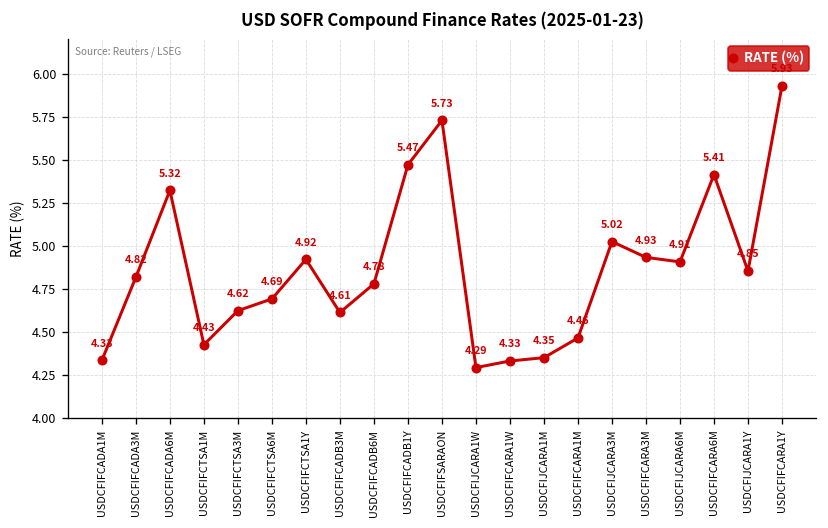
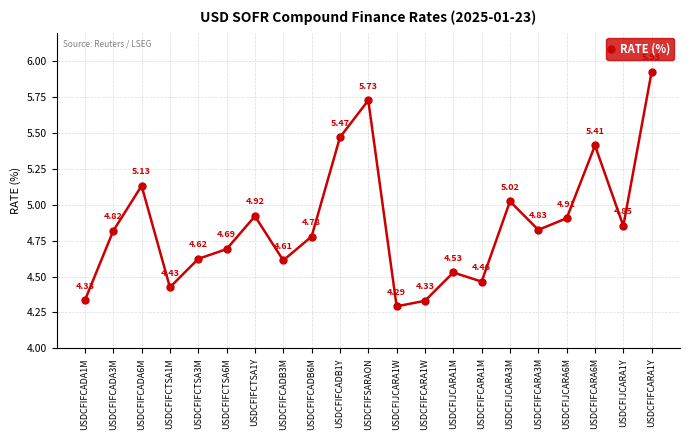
  {
    "USDCFIFCADA1M": 4.33,
    "USDCFIFCADA3M": 4.82,
-   "USDCFIFCADA6M": 5.32,
+   "USDCFIFCADA6M": 5.13,
    "USDCFIFCTSA1M": 4.43,
    "USDCFIFCTSA3M": 4.62,
    "USDCFIFCTSA6M": 4.69,
    "USDCFIFCTSA1Y": 4.92,
    "USDCFIFCADB3M": 4.61,
    "USDCFIFCADB6M": 4.78,
    "USDCFIFCADB1Y": 5.47,
    "USDCFIFSARAON": 5.73,
    "USDCFIJCARA1W": 4.29,
    "USDCFIFCARA1W": 4.33,
-   "USDCFIJCARA1M": 4.35,
+   "USDCFIJCARA1M": 4.53,
    "USDCFIFCARA1M": 4.46,
    "USDCFIJCARA3M": 5.02,
-   "USDCFIFCARA3M": 4.93,
+   "USDCFIFCARA3M": 4.83,
    "USDCFIJCARA6M": 4.91,
    "USDCFIFCARA6M": 5.41,
    "USDCFIJCARA1Y": 4.85
  }
